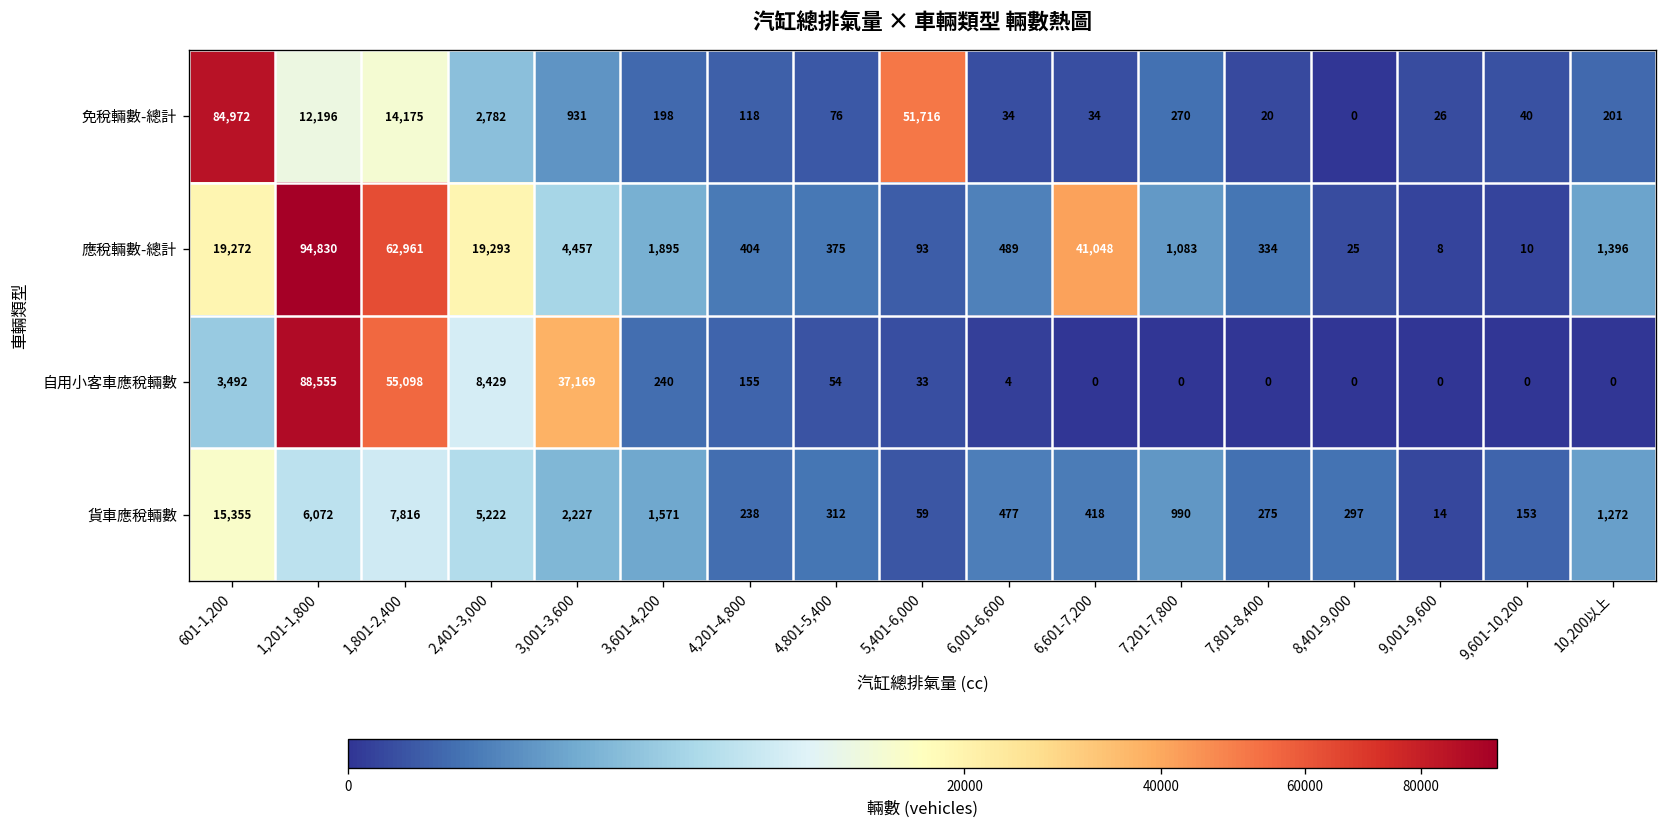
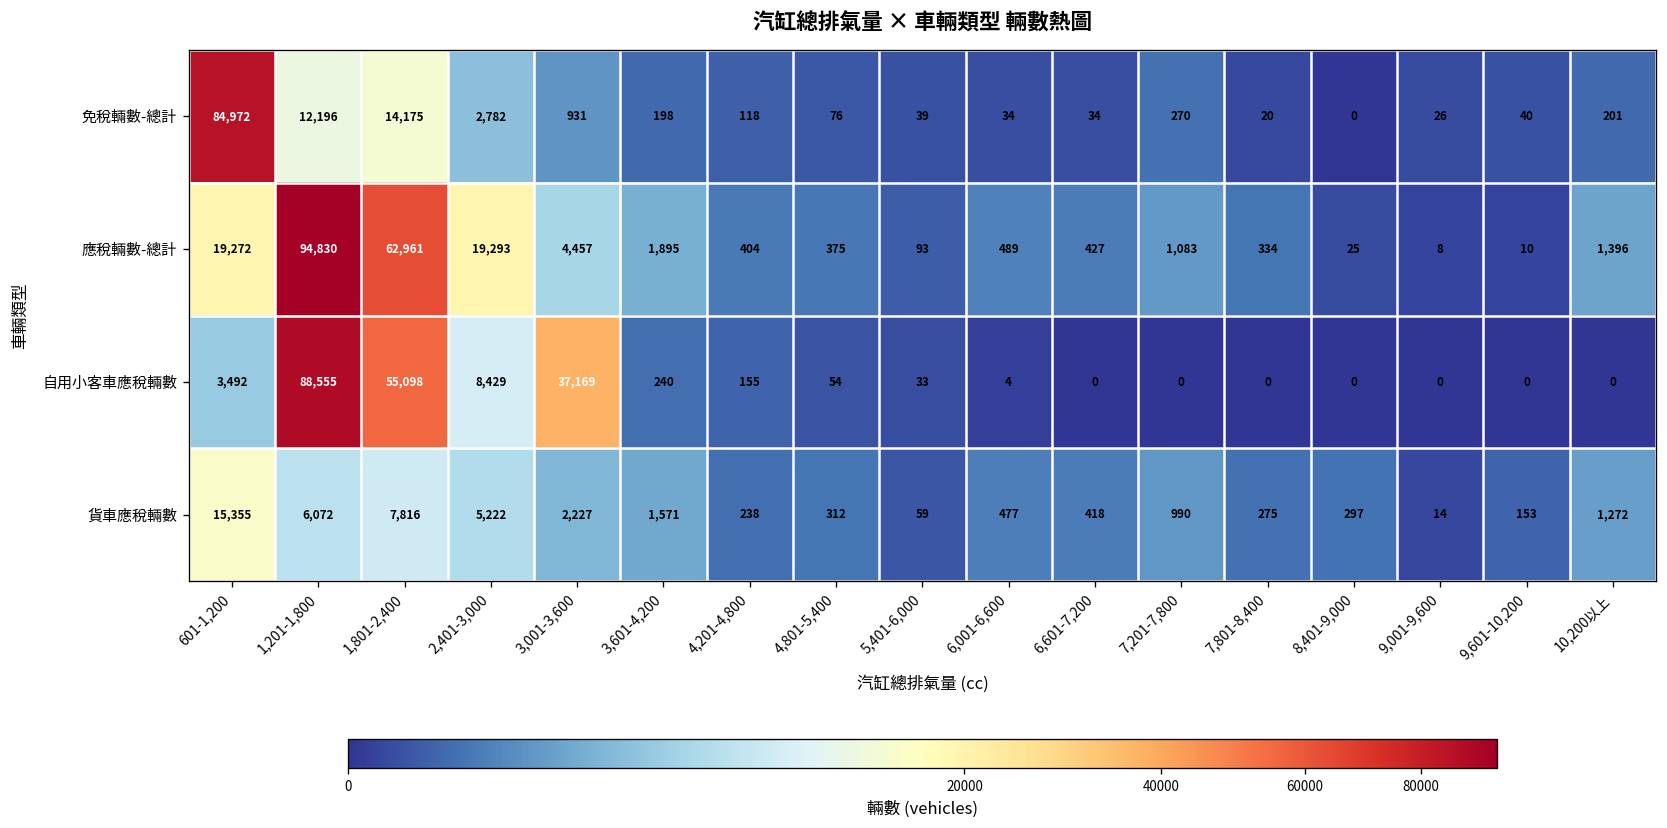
  {
    "免稅輛數-總計": {
      "601-1,200": "84,972",
      "1,201-1,800": "12,196",
      "1,801-2,400": "14,175",
      "2,401-3,000": "2,782",
      "3,001-3,600": "931",
      "3,601-4,200": "198",
      "4,201-4,800": "118",
      "4,801-5,400": "76",
-     "5,401-6,000": "51,716",
+     "5,401-6,000": "39",
      "6,001-6,600": "34",
      "6,601-7,200": "34",
      "7,201-7,800": "270",
      "7,801-8,400": "20",
      "8,401-9,000": "0",
      "9,001-9,600": "26",
      "9,601-10,200": "40",
      "10,200以上": "201"
    },
    "應稅輛數-總計": {
      "601-1,200": "19,272",
      "1,201-1,800": "94,830",
      "1,801-2,400": "62,961",
      "2,401-3,000": "19,293",
      "3,001-3,600": "4,457",
      "3,601-4,200": "1,895",
      "4,201-4,800": "404",
      "4,801-5,400": "375",
      "5,401-6,000": "93",
      "6,001-6,600": "489",
-     "6,601-7,200": "41,048",
+     "6,601-7,200": "427",
      "7,201-7,800": "1,083",
      "7,801-8,400": "334",
      "8,401-9,000": "25",
      "9,001-9,600": "8",
      "9,601-10,200": "10",
      "10,200以上": "1,396"
    },
    "自用小客車應稅輛數": {
      "601-1,200": "3,492",
      "1,201-1,800": "88,555",
      "1,801-2,400": "55,098",
      "2,401-3,000": "8,429",
      "3,001-3,600": "37,169",
      "3,601-4,200": "240",
      "4,201-4,800": "155",
      "4,801-5,400": "54",
      "5,401-6,000": "33",
      "6,001-6,600": "4",
      "6,601-7,200": "0",
      "7,201-7,800": "0",
      "7,801-8,400": "0",
      "8,401-9,000": "0",
      "9,001-9,600": "0",
      "9,601-10,200": "0",
      "10,200以上": "0"
    },
    "貨車應稅輛數": {
      "601-1,200": "15,355",
      "1,201-1,800": "6,072",
      "1,801-2,400": "7,816",
      "2,401-3,000": "5,222",
      "3,001-3,600": "2,227",
      "3,601-4,200": "1,571",
      "4,201-4,800": "238",
      "4,801-5,400": "312",
      "5,401-6,000": "59",
      "6,001-6,600": "477",
      "6,601-7,200": "418",
      "7,201-7,800": "990",
      "7,801-8,400": "275",
      "8,401-9,000": "297",
      "9,001-9,600": "14",
      "9,601-10,200": "153",
      "10,200以上": "1,272"
    }
  }
